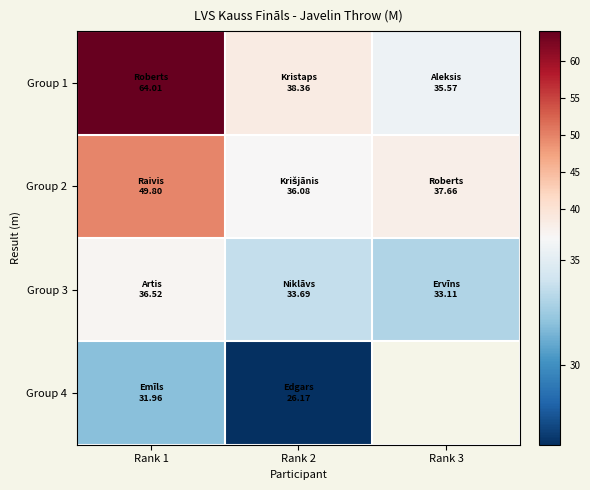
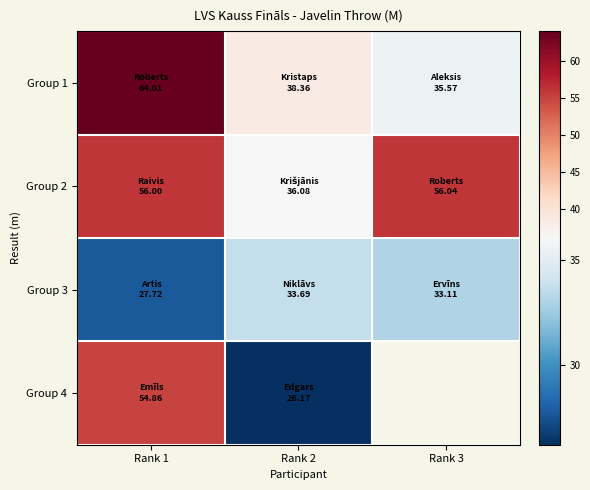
  {
    "Group 1": {
      "Rank 1": 64.01,
      "Rank 2": 38.36,
      "Rank 3": 35.57
    },
    "Group 2": {
-     "Rank 1": 49.80,
+     "Rank 1": 56.00,
      "Rank 2": 36.08,
-     "Rank 3": 37.66
+     "Rank 3": 56.04
    },
    "Group 3": {
-     "Rank 1": 36.52,
+     "Rank 1": 27.72,
      "Rank 2": 33.69,
      "Rank 3": 33.11
    },
    "Group 4": {
-     "Rank 1": 31.96,
+     "Rank 1": 54.86,
      "Rank 2": 26.17
    }
  }
